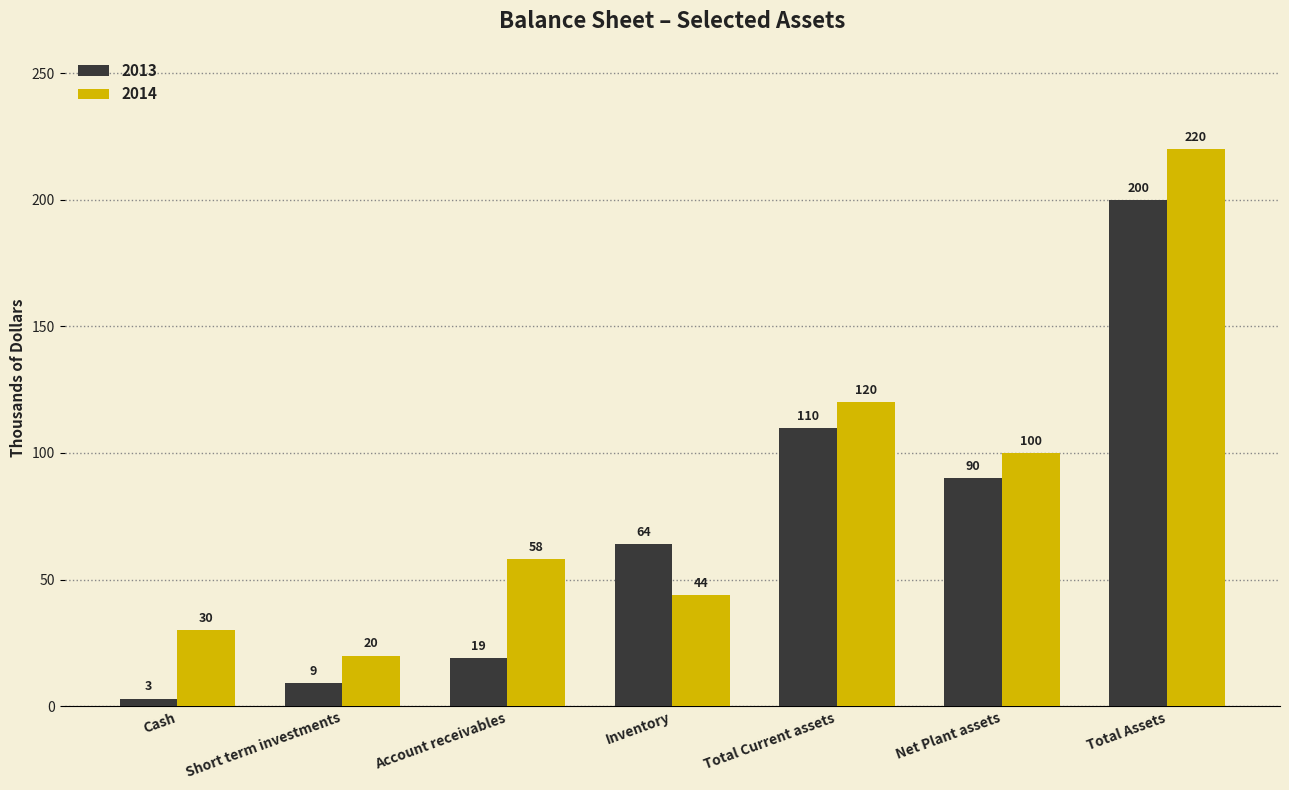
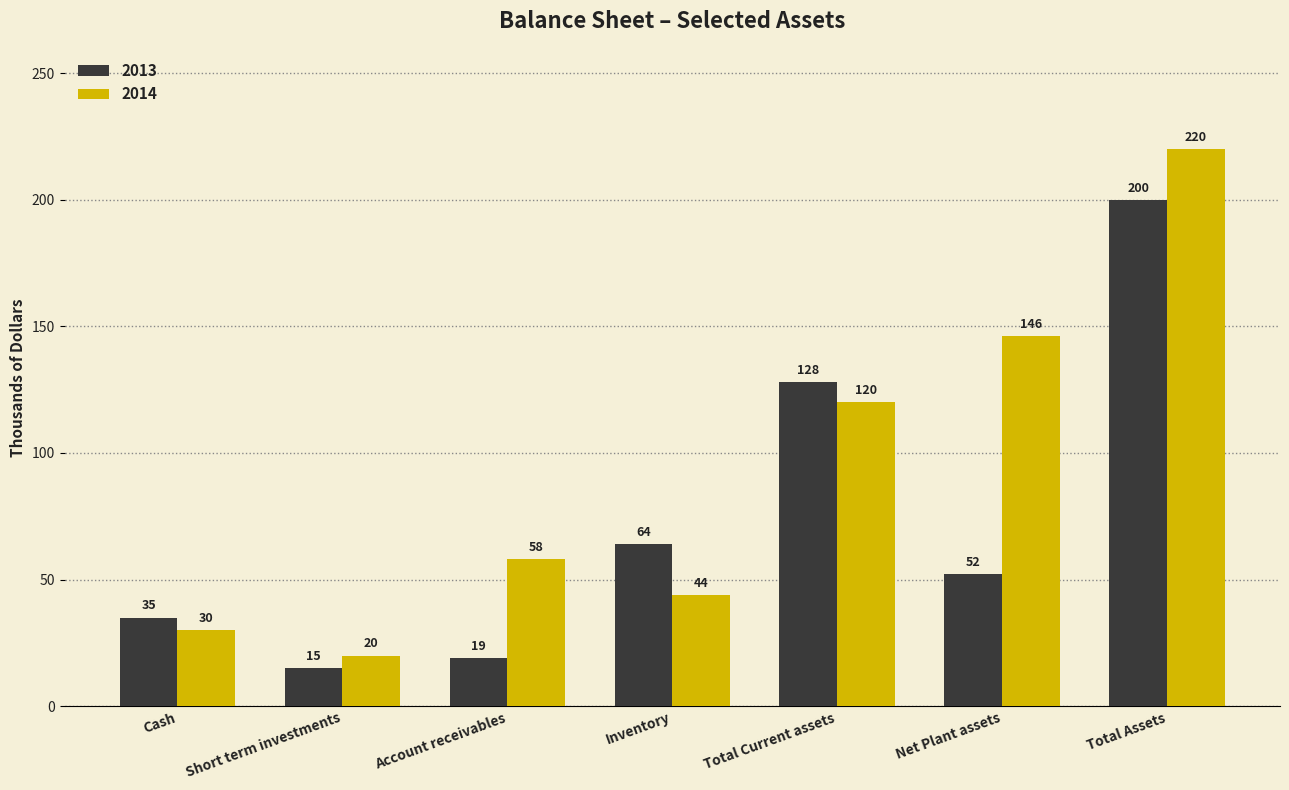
  {
    "2013": {
-     "Cash": 3,
-     "Short term investments": 9,
+     "Cash": 35,
+     "Short term investments": 15,
      "Account receivables": 19,
      "Inventory": 64,
-     "Total Current assets": 110,
-     "Net Plant assets": 90,
+     "Total Current assets": 128,
+     "Net Plant assets": 52,
      "Total Assets": 200
    },
    "2014": {
      "Cash": 30,
      "Short term investments": 20,
      "Account receivables": 58,
      "Inventory": 44,
      "Total Current assets": 120,
-     "Net Plant assets": 100,
+     "Net Plant assets": 146,
      "Total Assets": 220
    }
  }
